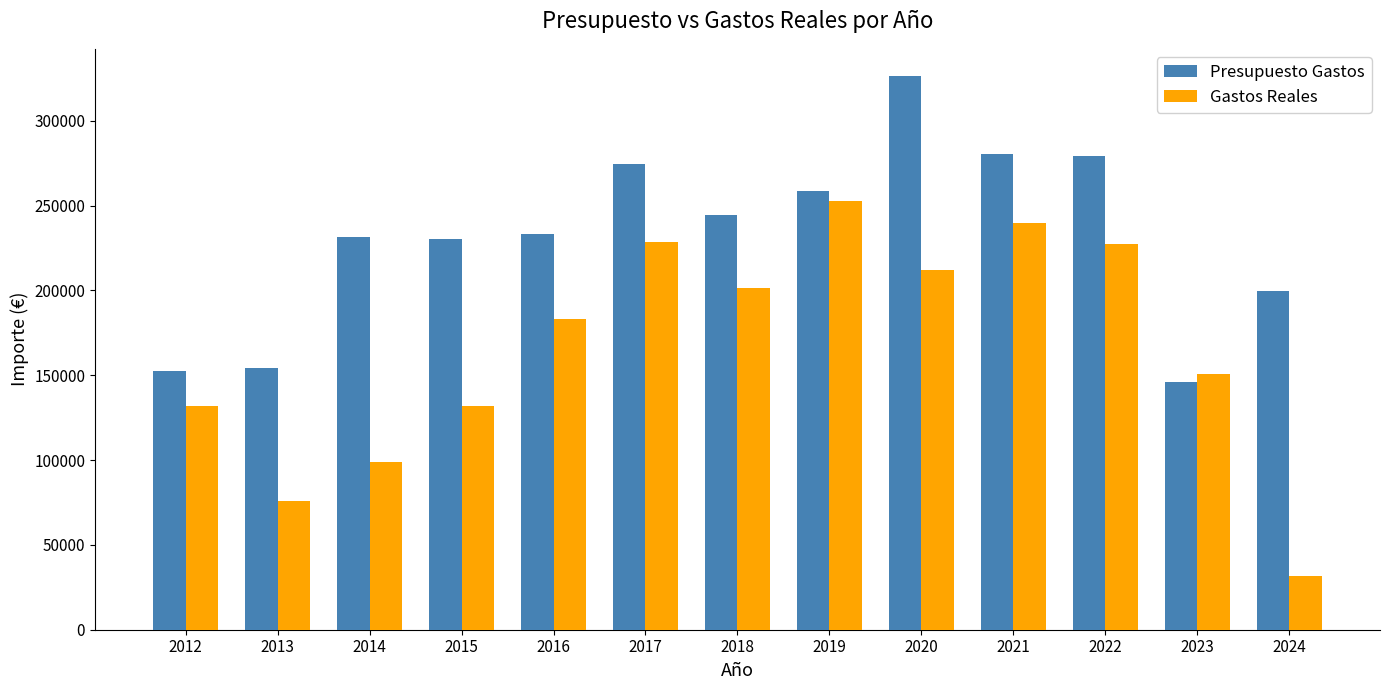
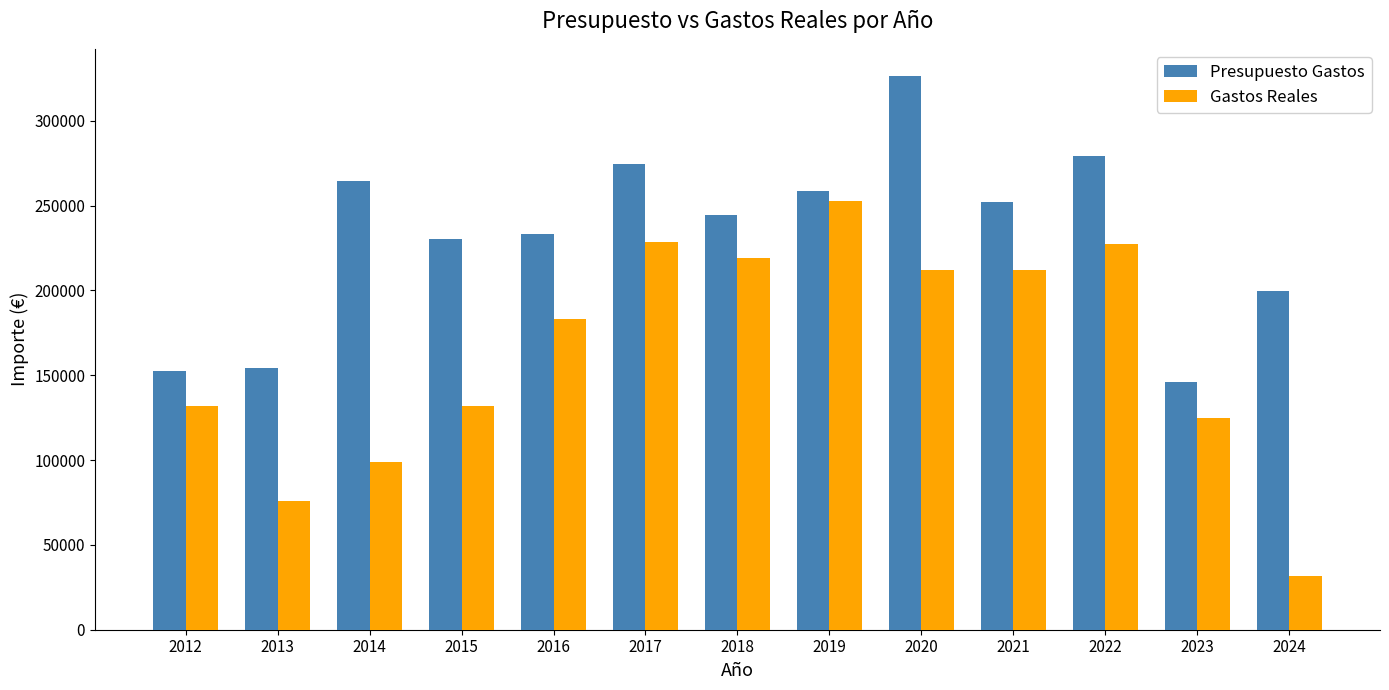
  {
    "Presupuesto Gastos": {
      "2012": 152000,
      "2013": 154000,
-     "2014": 232000,
+     "2014": 264000,
      "2015": 231000,
      "2016": 233000,
      "2017": 275000,
      "2018": 244000,
      "2019": 259000,
      "2020": 326000,
-     "2021": 281000,
+     "2021": 252000,
      "2022": 279000,
      "2023": 146000,
      "2024": 200000
    },
    "Gastos Reales": {
      "2012": 132000,
      "2013": 76000,
      "2014": 99000,
      "2015": 132000,
      "2016": 183000,
      "2017": 228000,
-     "2018": 201000,
+     "2018": 219000,
      "2019": 253000,
      "2020": 212000,
-     "2021": 240000,
+     "2021": 212000,
      "2022": 227000,
-     "2023": 151000,
+     "2023": 125000,
      "2024": 31000
    }
  }
